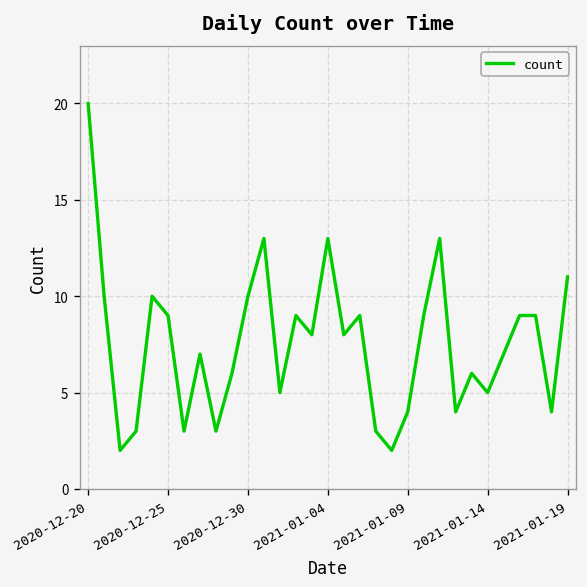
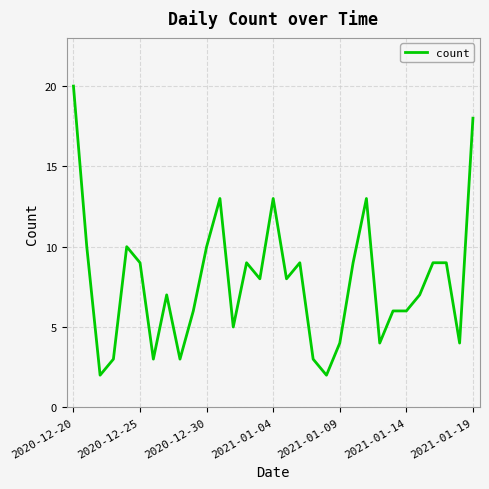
  {
    "2020-12-20": 20,
    "2020-12-25": 9,
    "2020-12-30": 10,
    "2021-01-04": 13,
    "2021-01-09": 4,
-   "2021-01-14": 5,
-   "2021-01-19": 11
+   "2021-01-14": 6,
+   "2021-01-19": 18
  }
